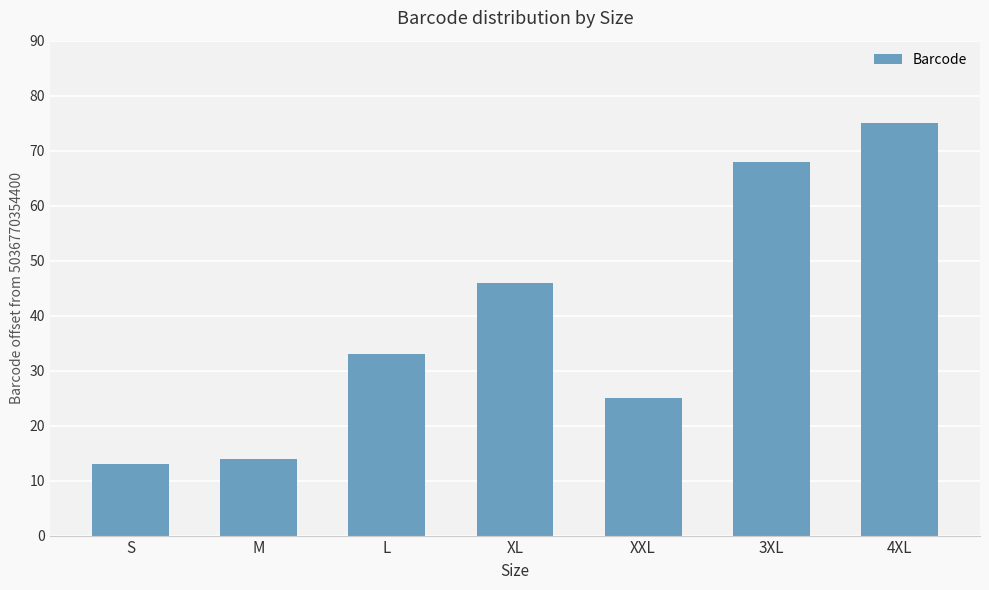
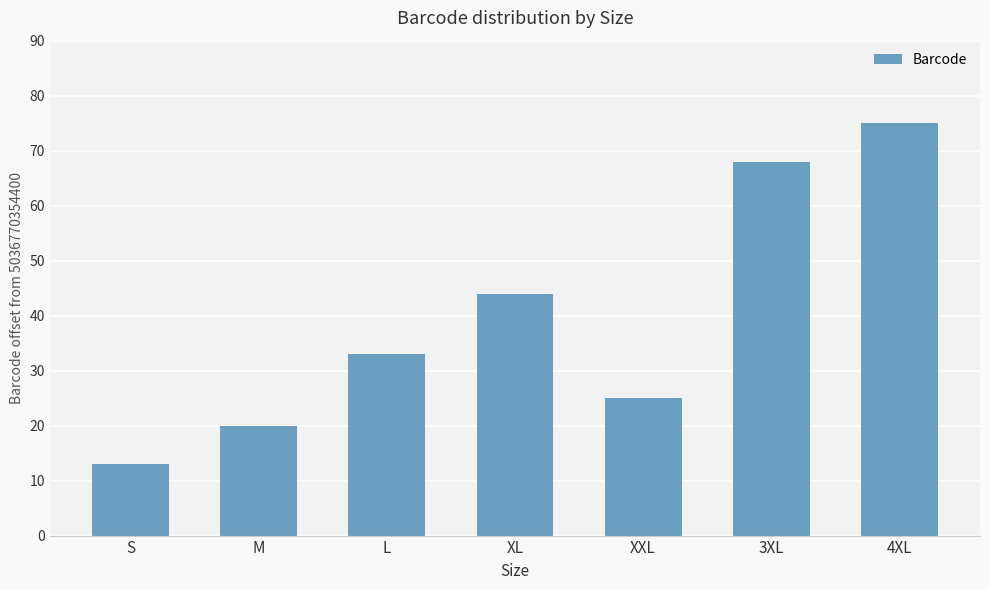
  {
    "S": 13,
-   "M": 14,
+   "M": 20,
    "L": 33,
-   "XL": 46,
+   "XL": 44,
    "XXL": 25,
    "3XL": 68,
    "4XL": 75
  }
